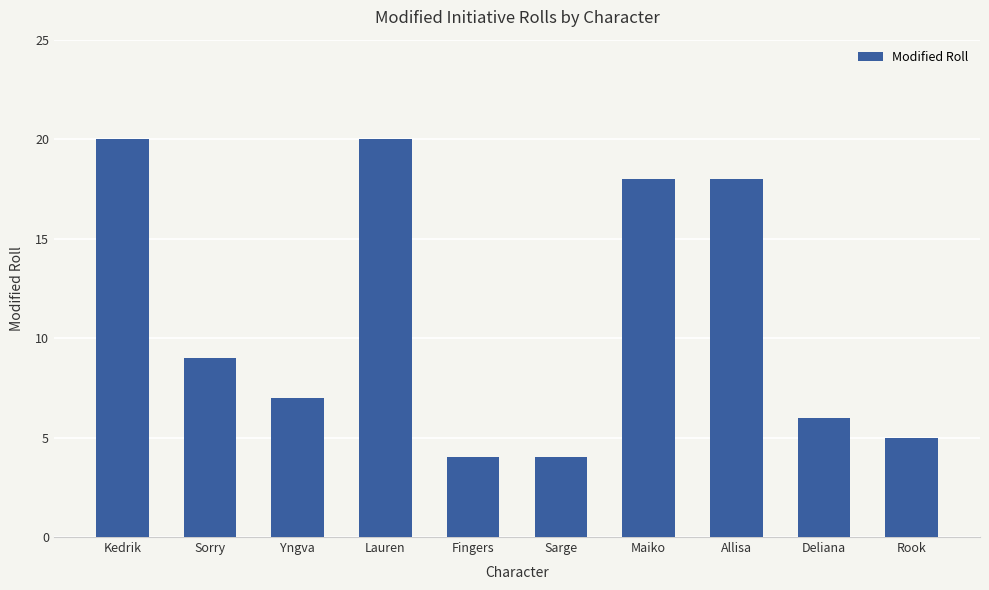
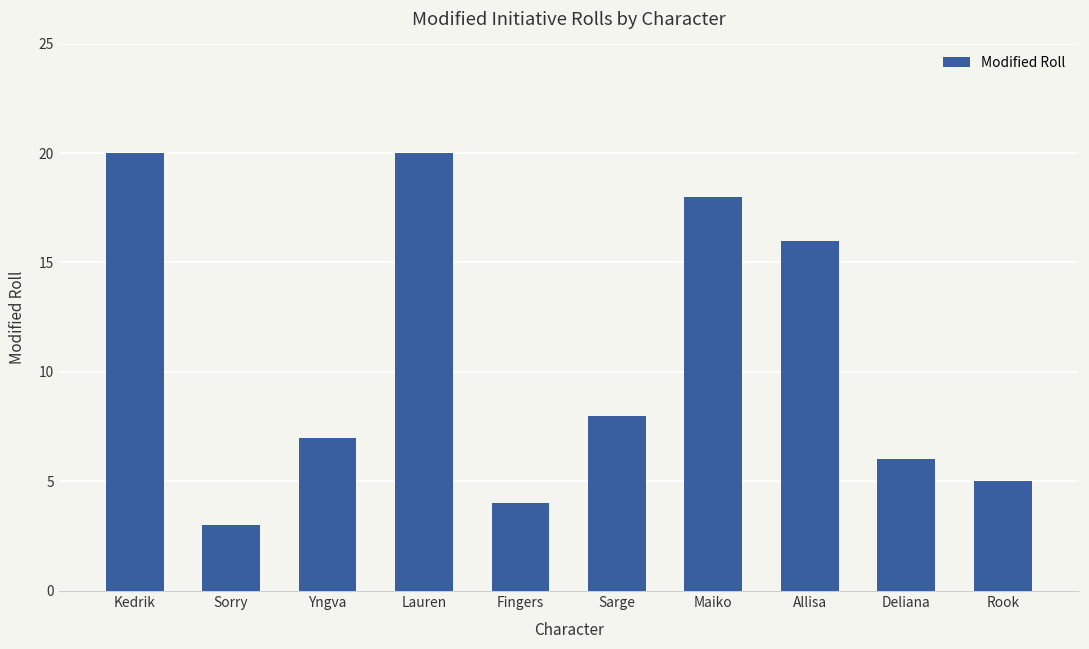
  {
    "Kedrik": 20,
-   "Sorry": 9,
+   "Sorry": 3,
    "Yngva": 7,
    "Lauren": 20,
    "Fingers": 4,
-   "Sarge": 4,
+   "Sarge": 8,
    "Maiko": 18,
-   "Allisa": 18,
+   "Allisa": 16,
    "Deliana": 6,
    "Rook": 5
  }
